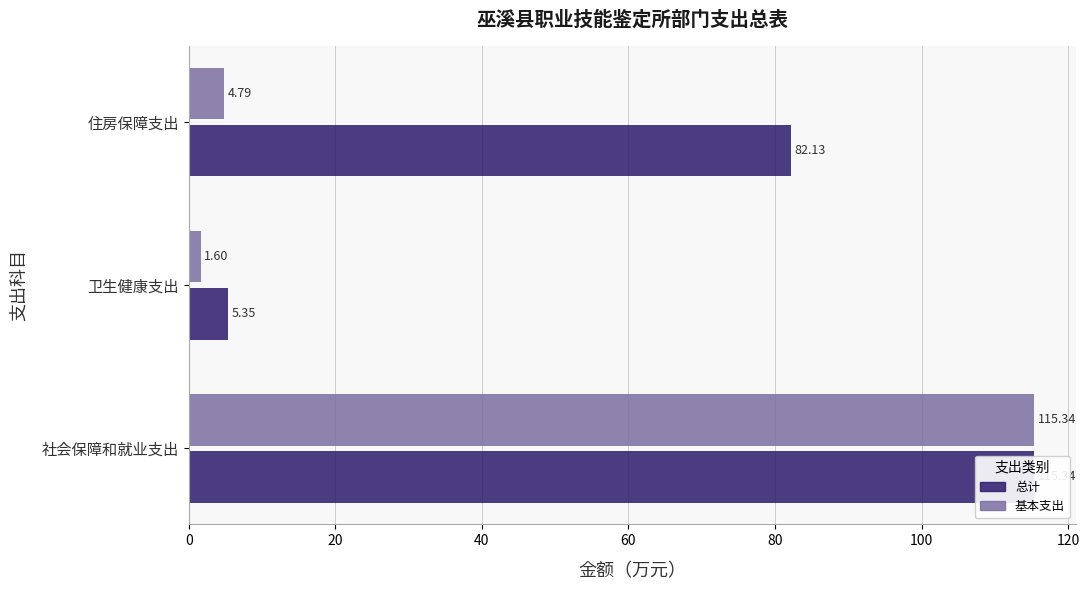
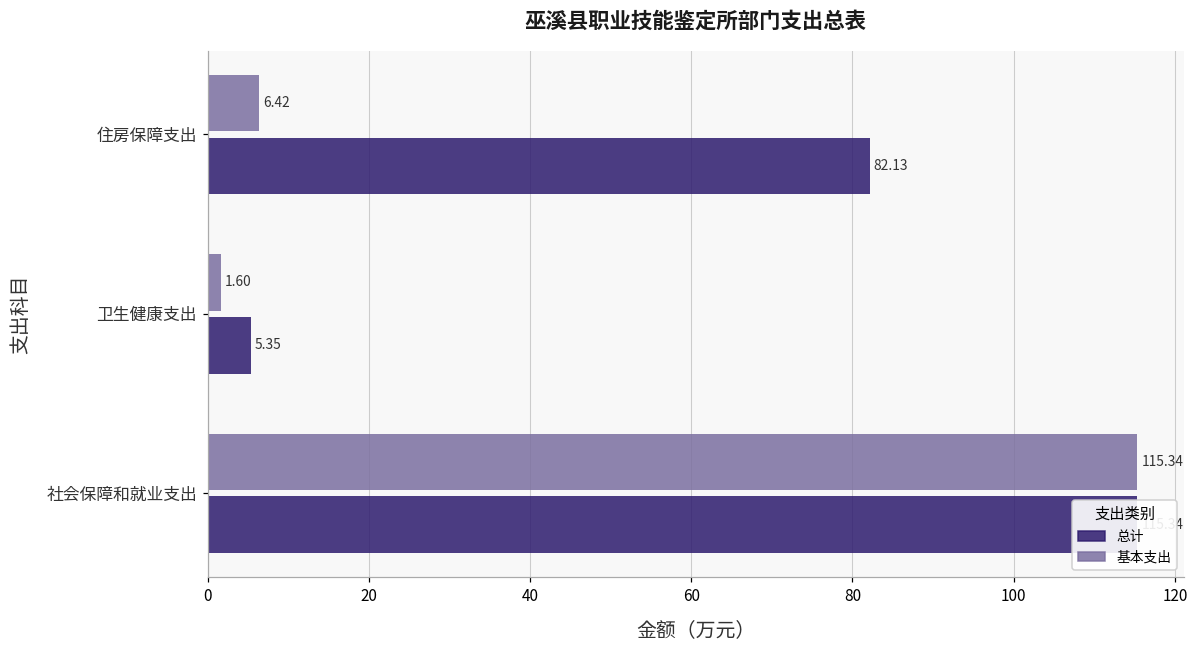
  {
    "总计": {
      "住房保障支出": 82.13,
      "卫生健康支出": 5.35
    },
    "基本支出": {
-     "住房保障支出": 4.79,
+     "住房保障支出": 6.42,
      "卫生健康支出": 1.60,
      "社会保障和就业支出": 115.34
    }
  }
